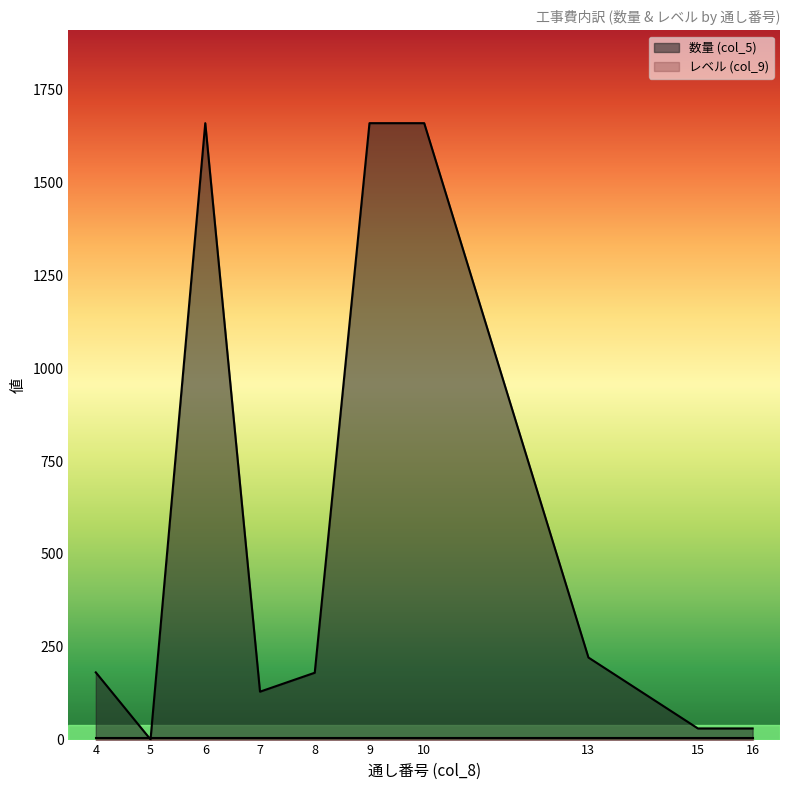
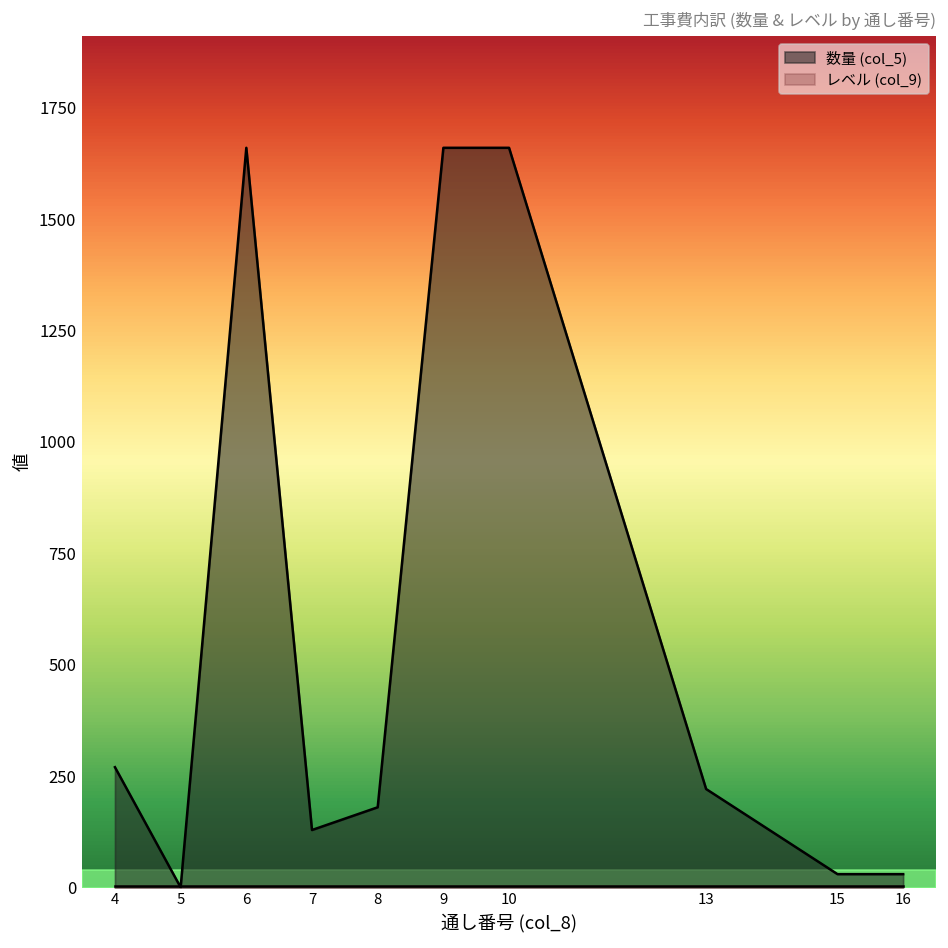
  {
    "数量 (col_5)": {
-     "4": 180,
+     "4": 270,
      "6": 1660,
      "7": 130,
      "8": 180,
      "9": 1660,
      "10": 1660,
      "13": 220
    }
  }
